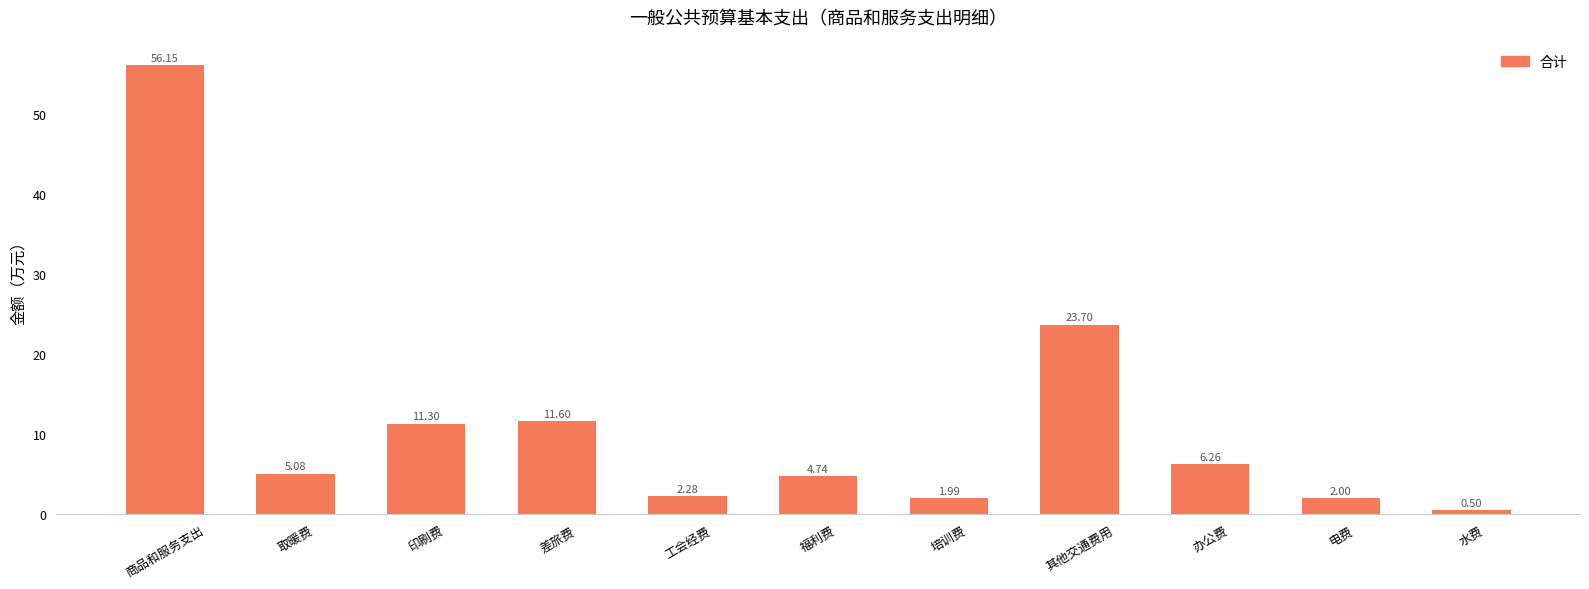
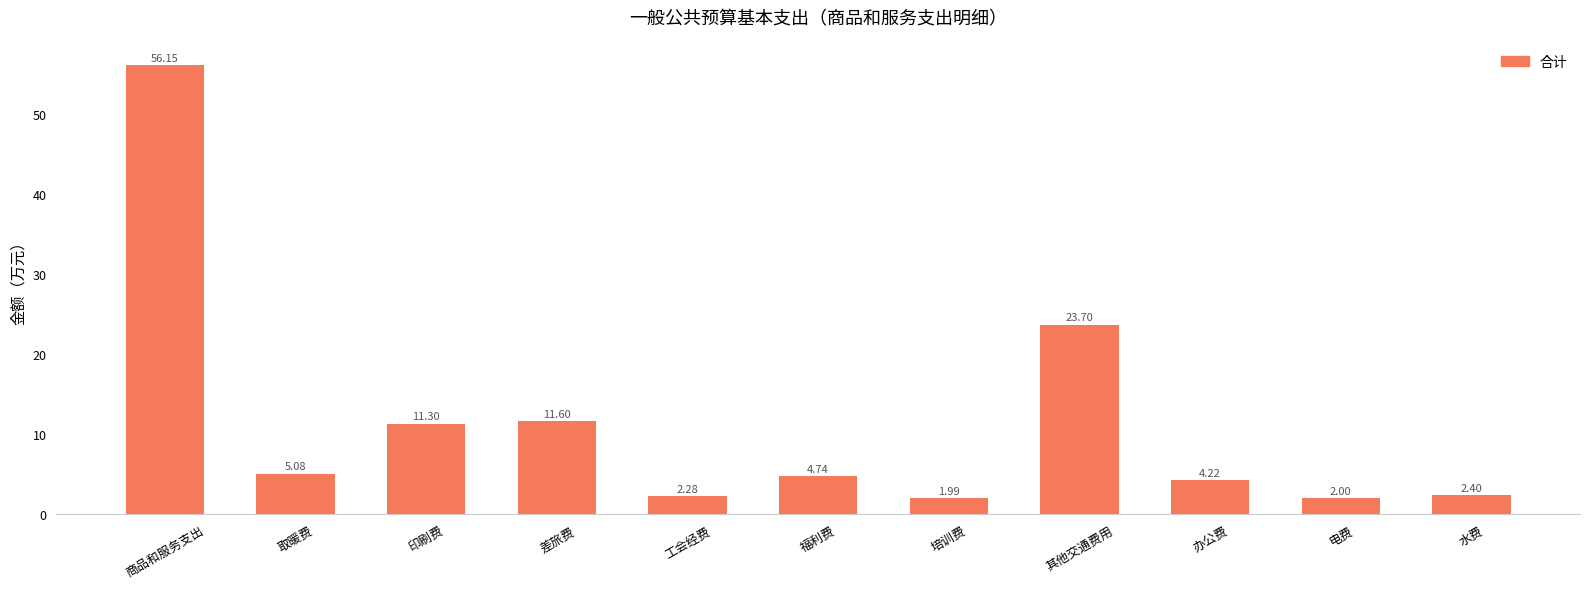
  {
    "商品和服务支出": 56.15,
    "取暖费": 5.08,
    "印刷费": 11.30,
    "差旅费": 11.60,
    "工会经费": 2.28,
    "福利费": 4.74,
    "培训费": 1.99,
    "其他交通费用": 23.70,
-   "办公费": 6.26,
+   "办公费": 4.22,
    "电费": 2.00,
-   "水费": 0.50
+   "水费": 2.40
  }
